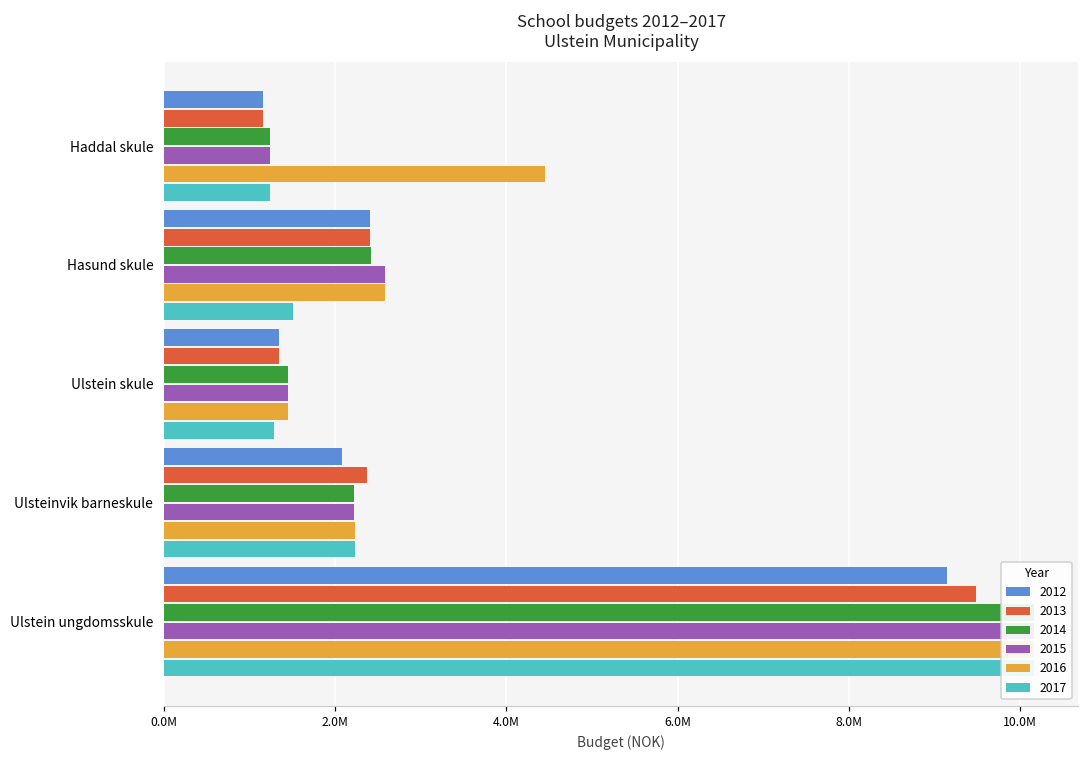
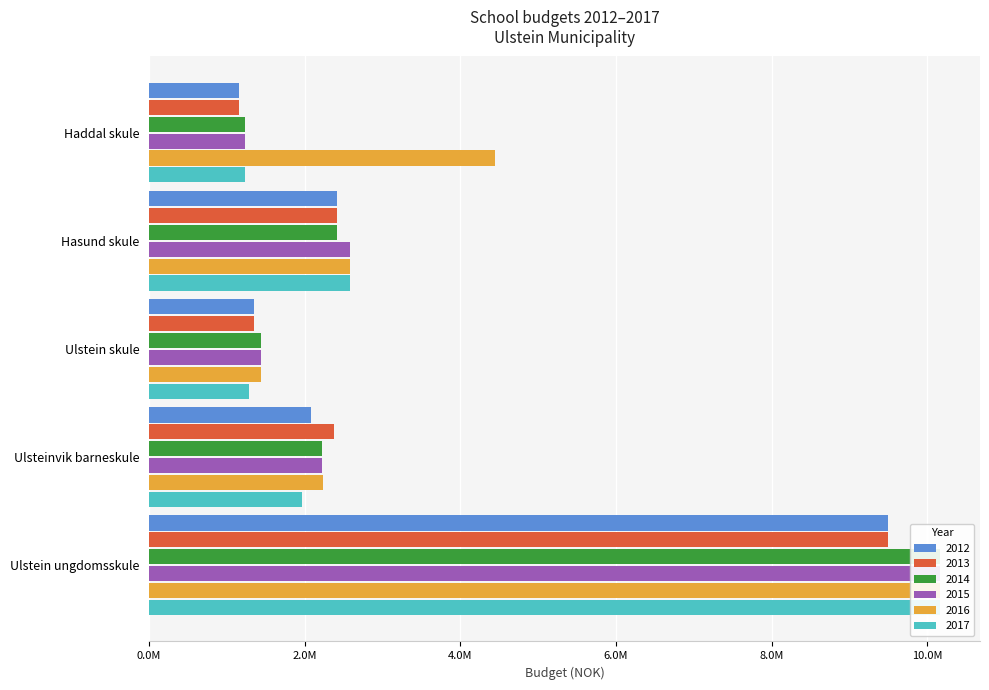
  {
    "2012": {
      "Haddal skule": 1200000,
      "Hasund skule": 2400000,
      "Ulstein skule": 1300000,
      "Ulsteinvik barneskule": 2100000,
-     "Ulstein ungdomsskule": 9200000
+     "Ulstein ungdomsskule": 9500000
    },
    "2013": {
      "Haddal skule": 1200000,
      "Hasund skule": 2400000,
      "Ulstein skule": 1300000,
      "Ulsteinvik barneskule": 2400000,
      "Ulstein ungdomsskule": 9500000
    },
    "2014": {
      "Haddal skule": 1200000,
      "Hasund skule": 2400000,
      "Ulstein skule": 1400000,
      "Ulsteinvik barneskule": 2200000
    },
    "2015": {
      "Haddal skule": 1200000,
      "Hasund skule": 2600000,
      "Ulstein skule": 1400000,
      "Ulsteinvik barneskule": 2200000
    },
    "2016": {
      "Haddal skule": 4400000,
      "Hasund skule": 2600000,
      "Ulstein skule": 1400000,
      "Ulsteinvik barneskule": 2200000
    },
    "2017": {
      "Haddal skule": 1200000,
-     "Hasund skule": 1500000,
+     "Hasund skule": 2600000,
      "Ulstein skule": 1300000,
-     "Ulsteinvik barneskule": 2200000
+     "Ulsteinvik barneskule": 2000000
    }
  }
